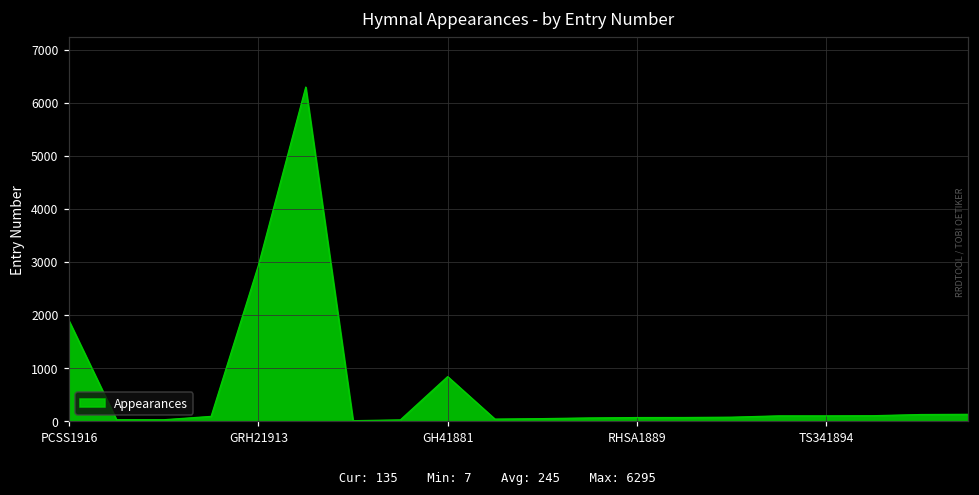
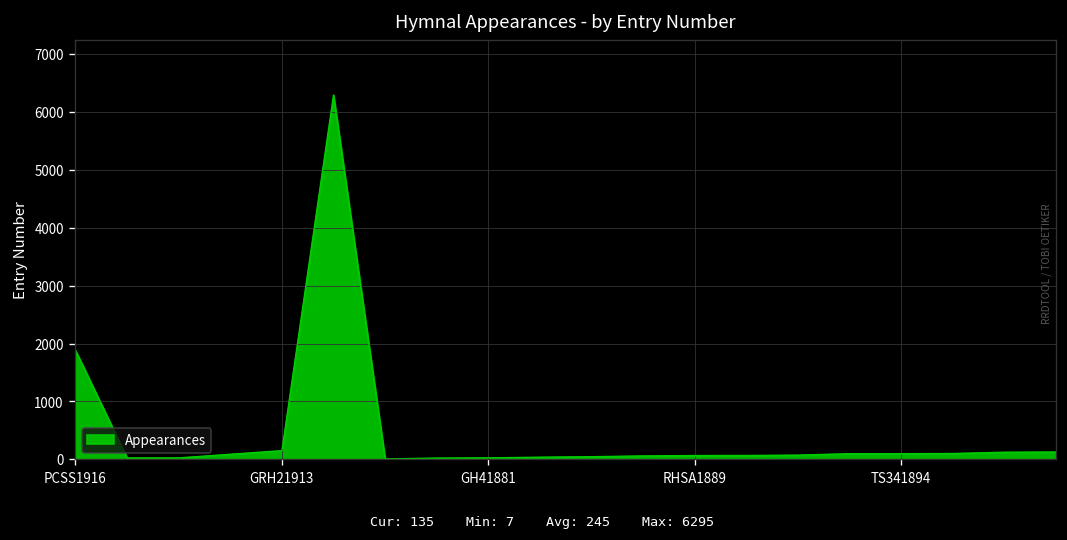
  {
    "PCSS1916": 1900,
-   "GRH21913": 2900,
-   "GH41881": 800,
+   "GRH21913": 200,
+   "GH41881": 0,
    "RHSA1889": 100,
    "TS341894": 100
  }
